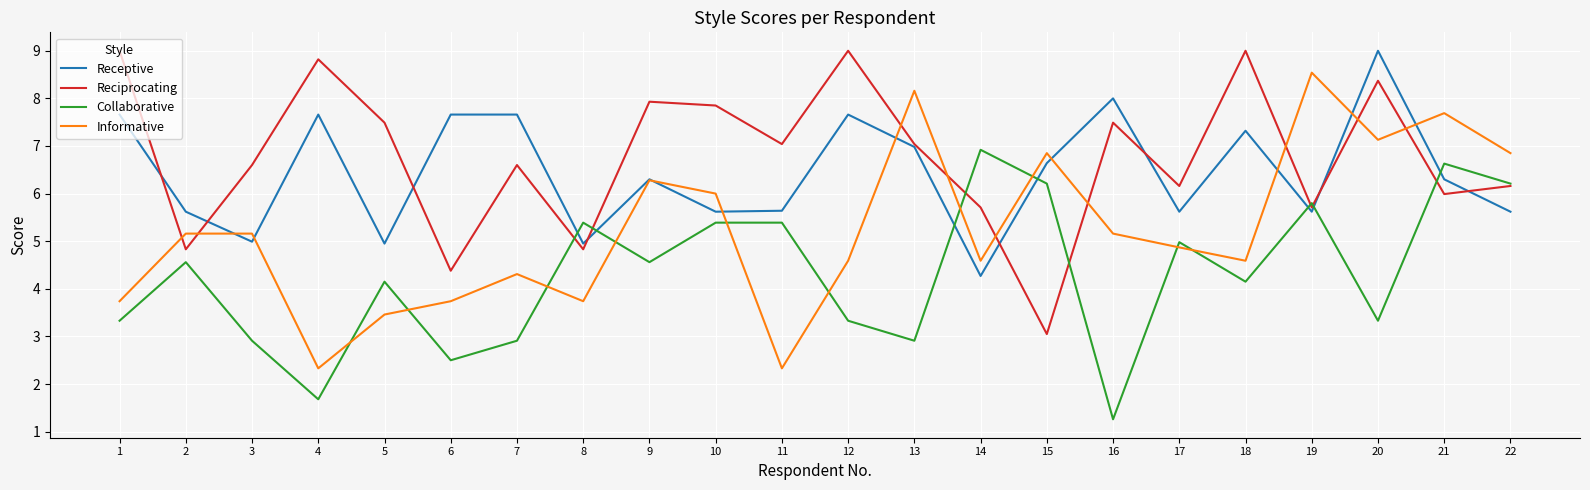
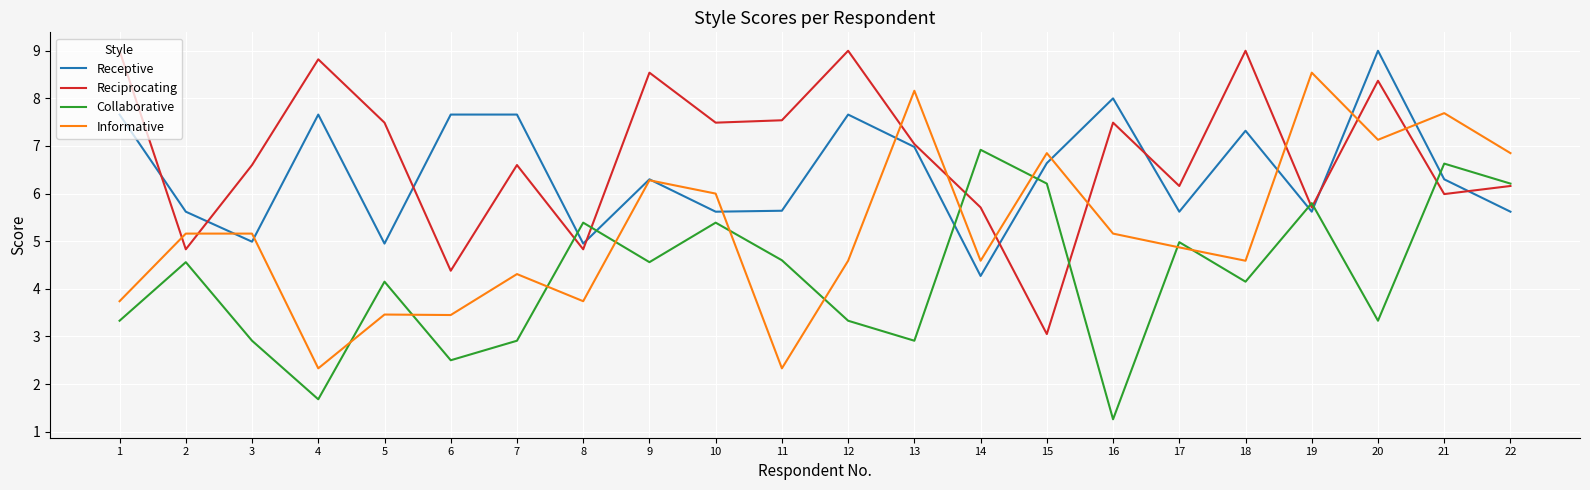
  {
    "Receptive": {
      "2": 5.6,
      "3": 5.0,
      "4": 7.7,
      "5": 5.0,
      "6": 7.7,
      "7": 7.7,
      "8": 5.0,
      "10": 5.6,
      "11": 5.6,
      "12": 7.7,
      "13": 7.0,
      "14": 4.3,
      "15": 6.6,
      "16": 8.0,
      "17": 5.6,
      "18": 7.3,
      "19": 5.6,
      "20": 9.0,
      "21": 6.3,
      "22": 5.6
    },
    "Reciprocating": {
      "2": 4.8,
      "3": 6.6,
      "4": 8.8,
      "5": 7.5,
      "6": 4.4,
      "7": 6.6,
      "8": 4.8,
-     "9": 7.9,
-     "10": 7.9,
-     "11": 7.0,
+     "9": 8.5,
+     "10": 7.5,
+     "11": 7.5,
      "12": 9.0,
      "13": 7.0,
      "14": 5.7,
      "15": 3.1,
      "16": 7.5,
      "17": 6.2,
      "18": 9.0,
      "19": 5.7,
      "20": 8.4,
      "21": 6.0
    },
    "Collaborative": {
      "1": 3.3,
      "2": 4.6,
      "3": 2.9,
      "4": 1.7,
      "5": 4.2,
      "6": 2.5,
      "7": 2.9,
      "8": 5.4,
      "9": 4.6,
      "10": 5.4,
-     "11": 5.4,
+     "11": 4.6,
      "12": 3.3,
      "13": 2.9,
      "14": 6.9,
      "15": 6.2,
      "16": 1.3,
      "17": 5.0,
      "18": 4.2,
      "19": 5.8,
      "20": 3.3,
      "21": 6.6
    },
    "Informative": {
      "1": 3.7,
      "2": 5.2,
      "3": 5.2,
      "4": 2.3,
      "5": 3.5,
-     "6": 3.7,
+     "6": 3.5,
      "7": 4.3,
      "8": 3.7,
      "10": 6.0,
      "11": 2.3,
      "12": 4.6,
      "13": 8.2,
      "14": 4.6,
      "15": 6.9,
      "16": 5.2,
      "17": 4.9,
      "18": 4.6,
      "19": 8.5,
      "20": 7.1,
      "21": 7.7,
      "22": 6.9
    }
  }
